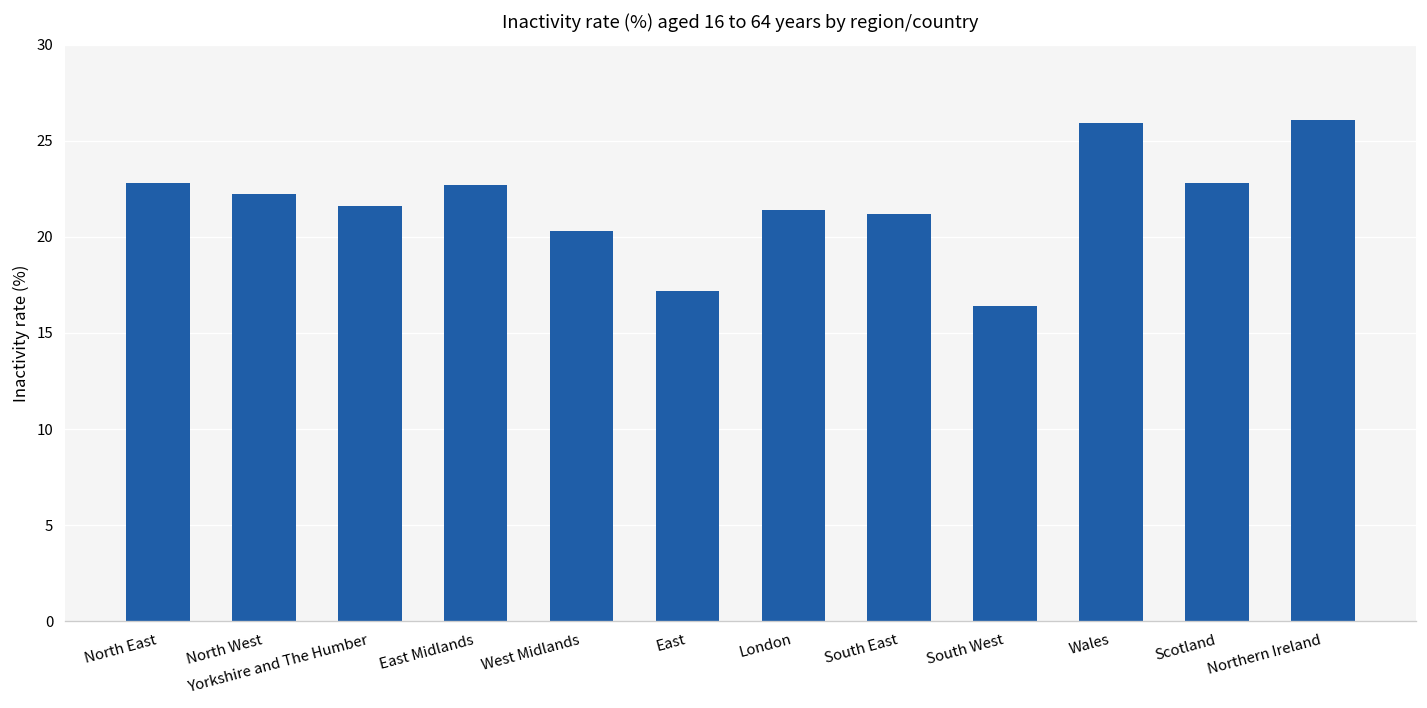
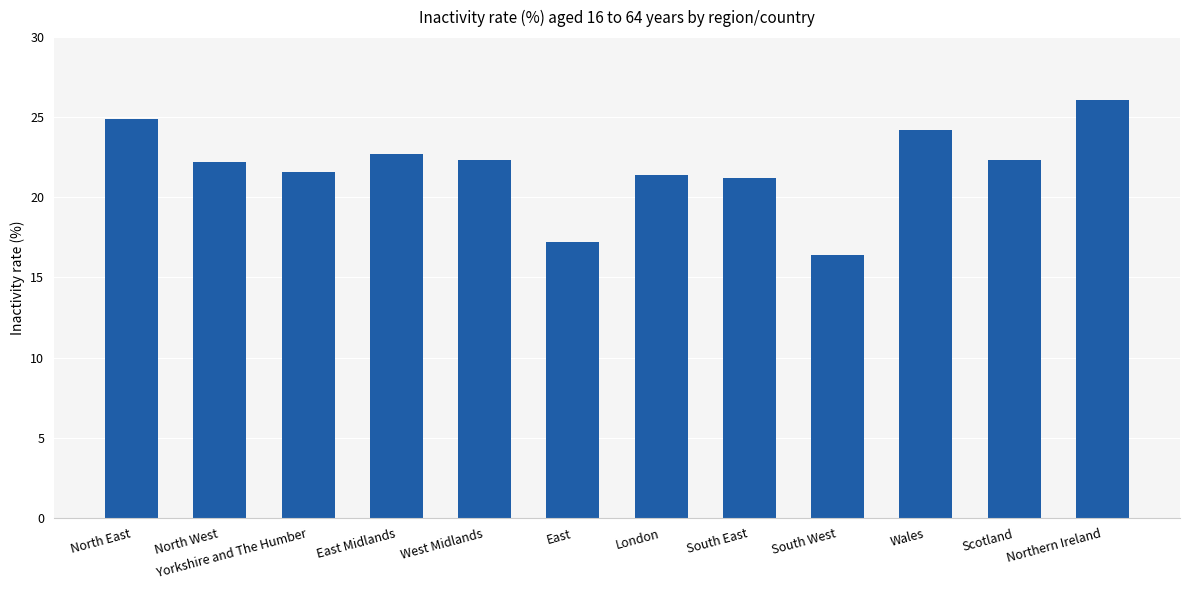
  {
-   "North East": 22.8,
+   "North East": 24.9,
    "North West": 22.2,
    "Yorkshire and The Humber": 21.6,
    "East Midlands": 22.7,
-   "West Midlands": 20.3,
+   "West Midlands": 22.3,
    "East": 17.2,
    "London": 21.4,
    "South East": 21.2,
    "South West": 16.4,
-   "Wales": 25.9,
-   "Scotland": 22.8,
+   "Wales": 24.2,
+   "Scotland": 22.3,
    "Northern Ireland": 26.1
  }
